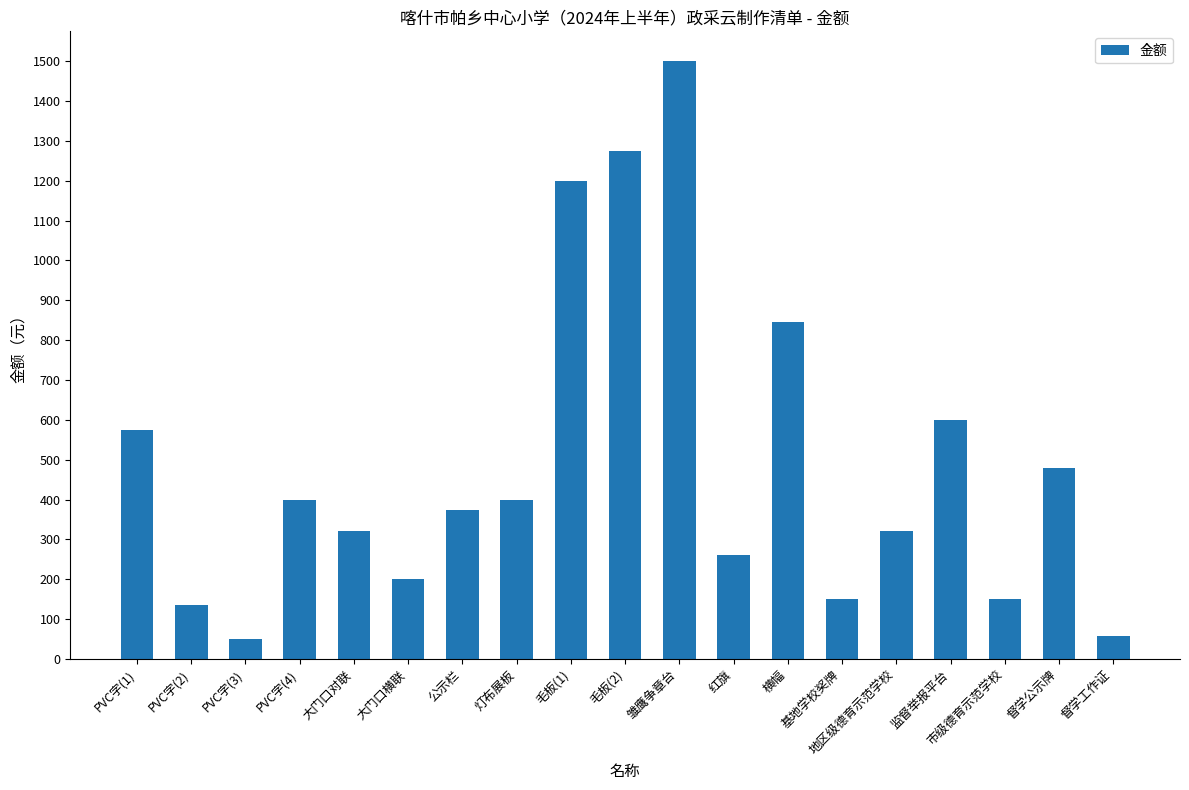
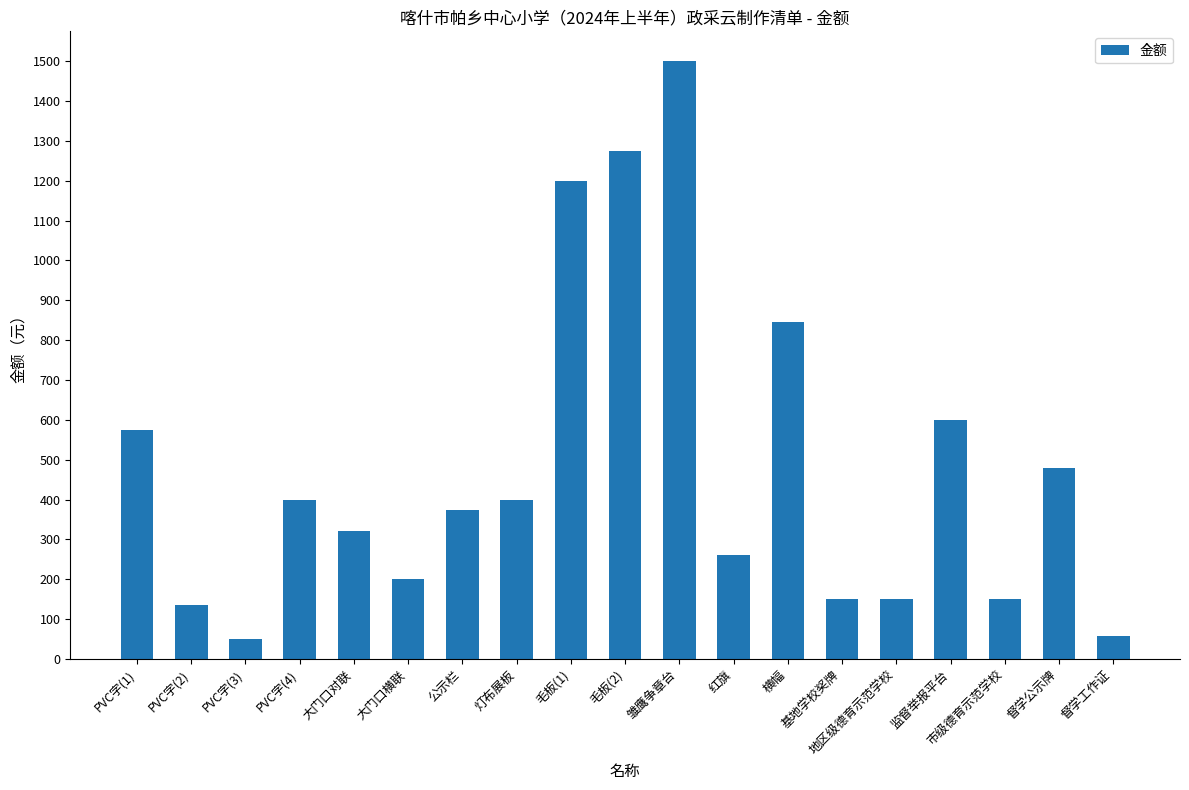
  {
    "PVC字(1)": 580,
    "PVC字(2)": 140,
    "PVC字(3)": 50,
    "PVC字(4)": 400,
    "大门口对联": 320,
    "大门口横联": 200,
    "公示栏": 370,
    "灯布展板": 400,
    "毛板(1)": 1200,
    "毛板(2)": 1270,
    "雏鹰争章台": 1500,
    "红旗": 260,
    "横幅": 850,
    "基地学校奖牌": 150,
-   "地区级德育示范学校": 320,
+   "地区级德育示范学校": 150,
    "监督举报平台": 600,
    "市级德育示范学校": 150,
    "督学公示牌": 480,
    "督学工作证": 60
  }
